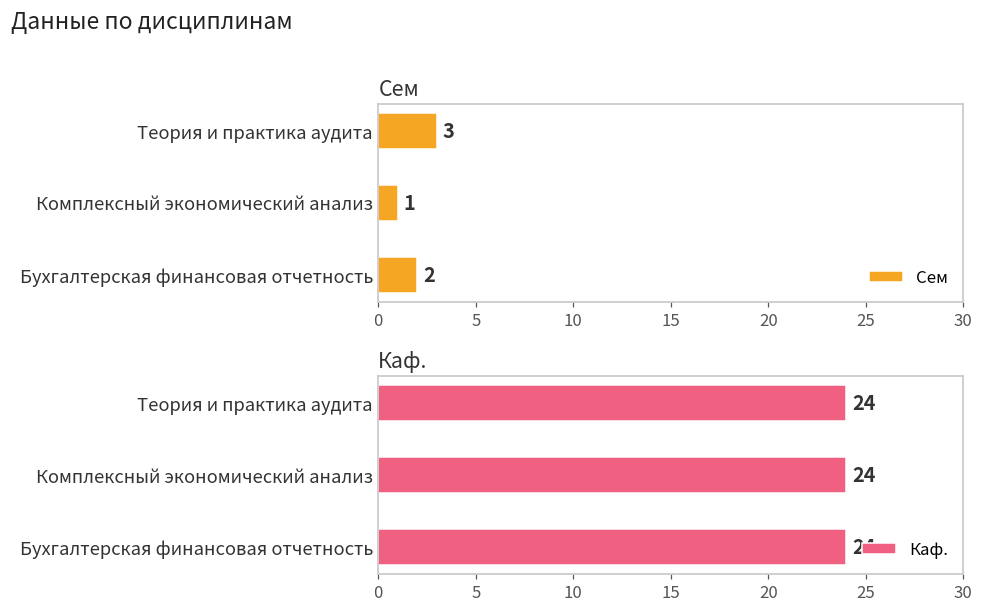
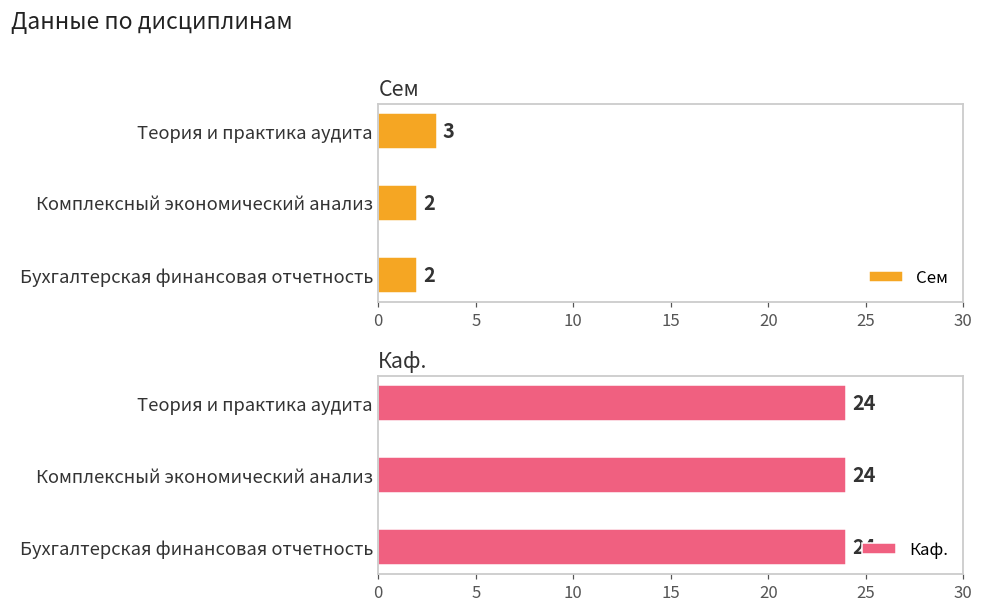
  {
    "Сем": {
      "Теория и практика аудита": 3,
-     "Комплексный экономический анализ": 1,
+     "Комплексный экономический анализ": 2,
      "Бухгалтерская финансовая отчетность": 2
    },
    "Каф.": {
      "Теория и практика аудита": 24,
      "Комплексный экономический анализ": 24,
      "Бухгалтерская финансовая отчетность": 24
    }
  }
